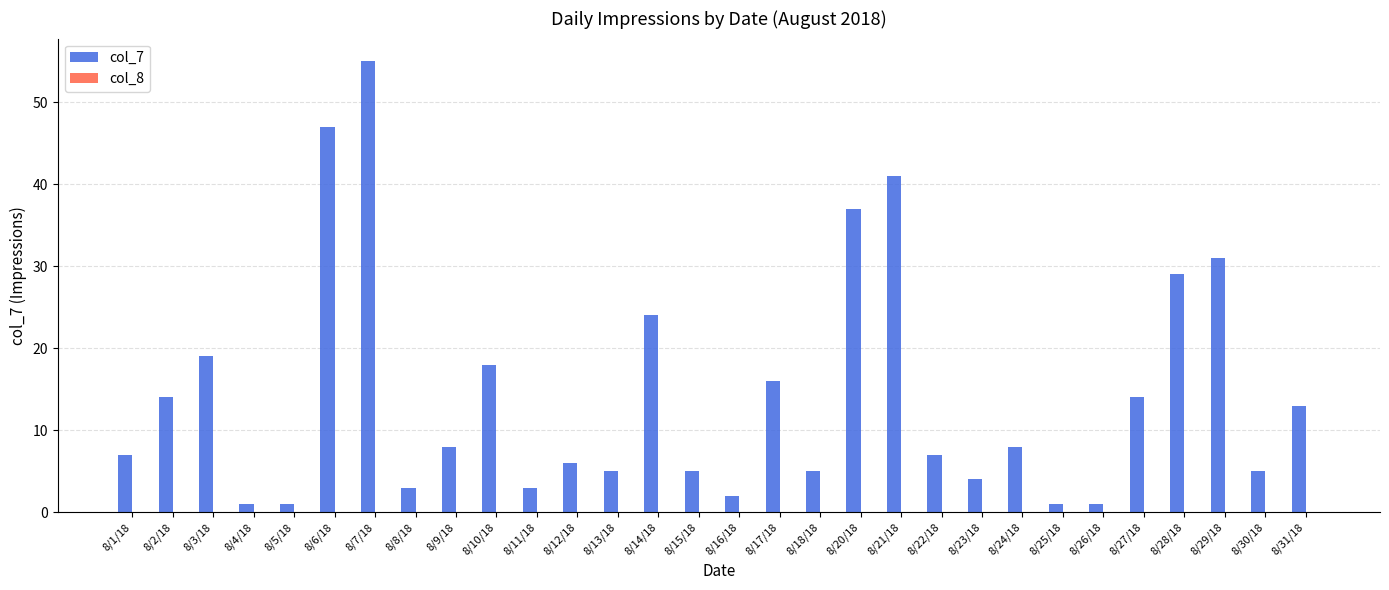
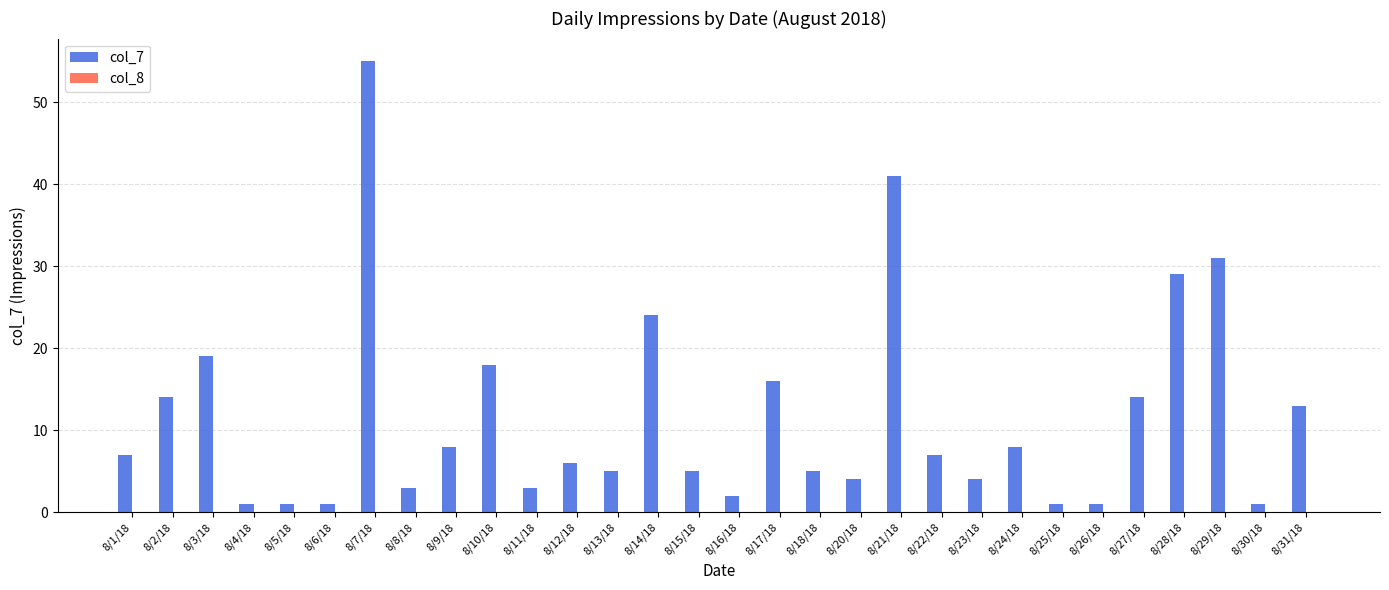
  {
    "col_7": {
      "8/1/18": 7,
      "8/2/18": 14,
      "8/3/18": 19,
      "8/4/18": 1,
      "8/5/18": 1,
-     "8/6/18": 47,
+     "8/6/18": 1,
      "8/7/18": 55,
      "8/8/18": 3,
      "8/9/18": 8,
      "8/10/18": 18,
      "8/11/18": 3,
      "8/12/18": 6,
      "8/13/18": 5,
      "8/14/18": 24,
      "8/15/18": 5,
      "8/16/18": 2,
      "8/17/18": 16,
      "8/18/18": 5,
-     "8/20/18": 37,
+     "8/20/18": 4,
      "8/21/18": 41,
      "8/22/18": 7,
      "8/23/18": 4,
      "8/24/18": 8,
      "8/25/18": 1,
      "8/26/18": 1,
      "8/27/18": 14,
      "8/28/18": 29,
      "8/29/18": 31,
-     "8/30/18": 5,
+     "8/30/18": 1,
      "8/31/18": 13
    },
    "col_8": {
      "8/1/18": 0,
      "8/2/18": 0,
      "8/3/18": 0,
      "8/4/18": 0,
      "8/5/18": 0,
      "8/6/18": 0,
      "8/7/18": 0,
      "8/8/18": 0,
      "8/9/18": 0,
      "8/10/18": 0,
      "8/11/18": 0,
      "8/12/18": 0,
      "8/13/18": 0,
      "8/14/18": 0,
      "8/15/18": 0,
      "8/16/18": 0,
      "8/17/18": 0,
      "8/18/18": 0,
      "8/20/18": 0,
      "8/21/18": 0,
      "8/22/18": 0,
      "8/23/18": 0,
      "8/24/18": 0,
      "8/25/18": 0,
      "8/26/18": 0,
      "8/27/18": 0,
      "8/28/18": 0,
      "8/29/18": 0,
      "8/30/18": 0,
      "8/31/18": 0
    }
  }
